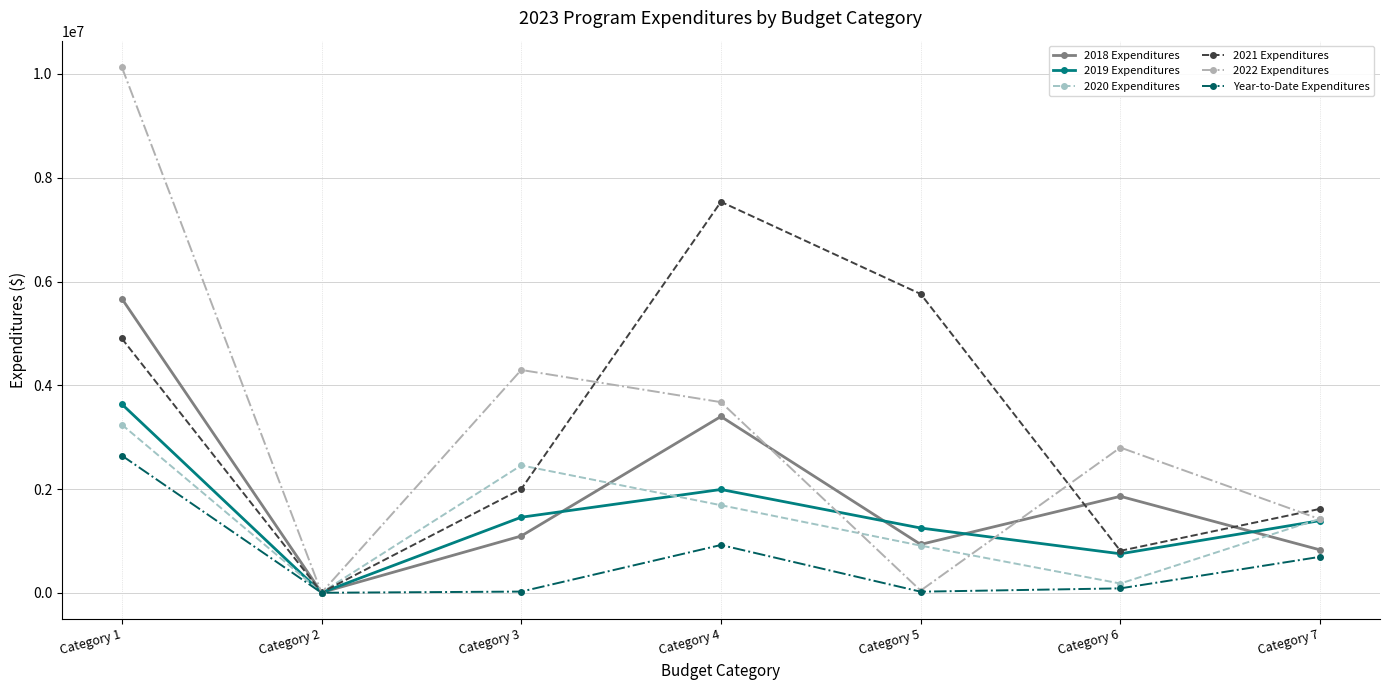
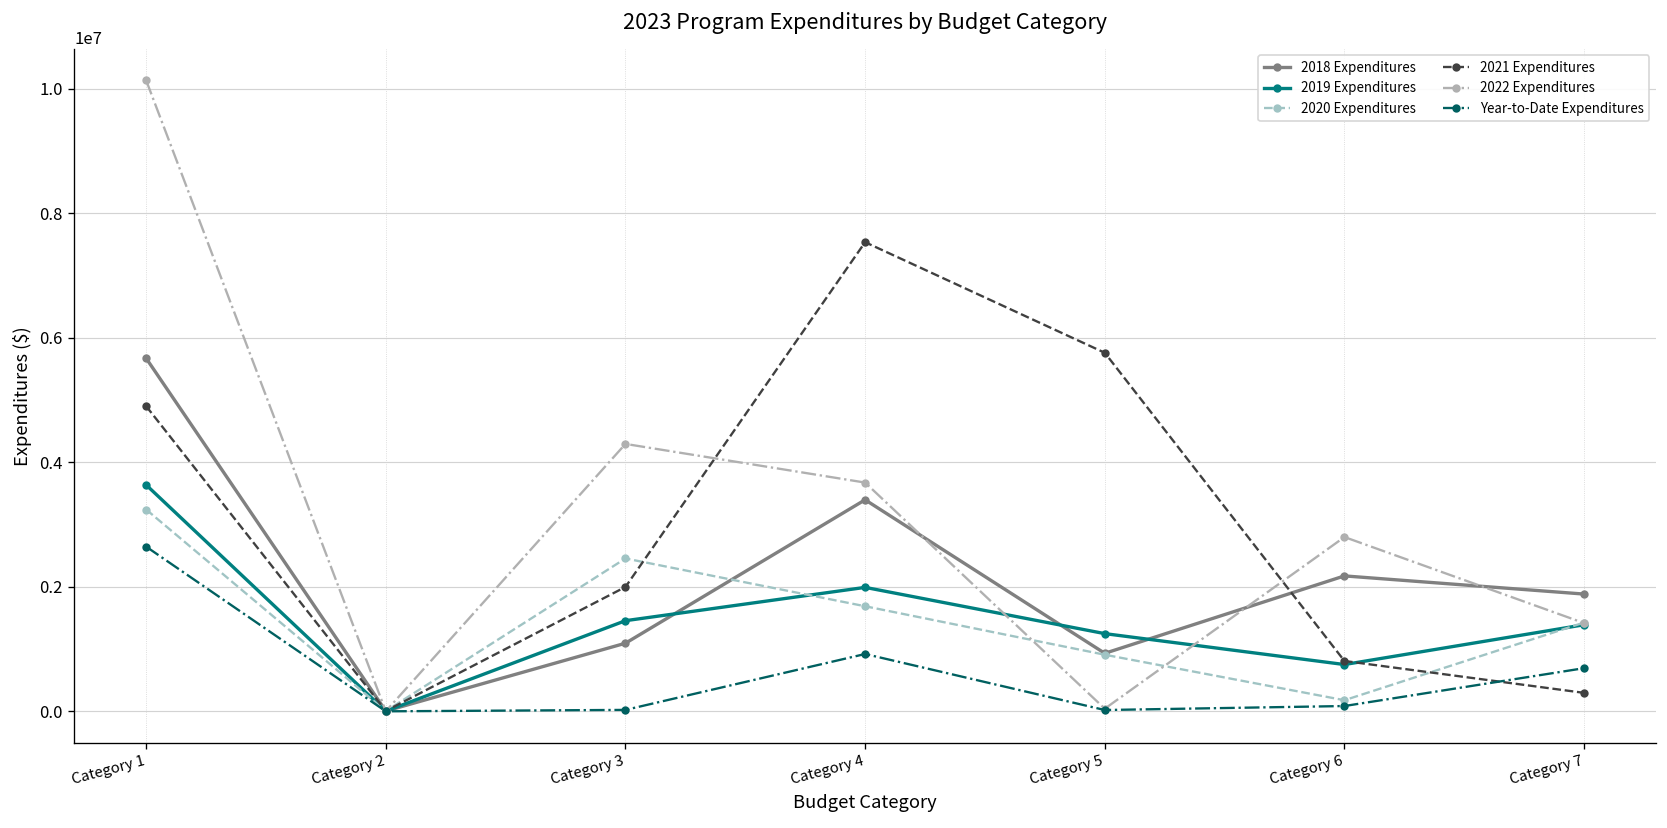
  {
    "2018 Expenditures": {
      "Category 1": 5700000,
      "Category 3": 1100000,
      "Category 4": 3400000,
-     "Category 6": 1900000,
-     "Category 7": 800000
+     "Category 6": 2200000,
+     "Category 7": 1900000
    },
    "2021 Expenditures": {
      "Category 1": 4900000,
      "Category 3": 2000000,
      "Category 4": 7500000,
      "Category 5": 5800000,
      "Category 6": 800000,
-     "Category 7": 1600000
+     "Category 7": 300000
    }
  }
